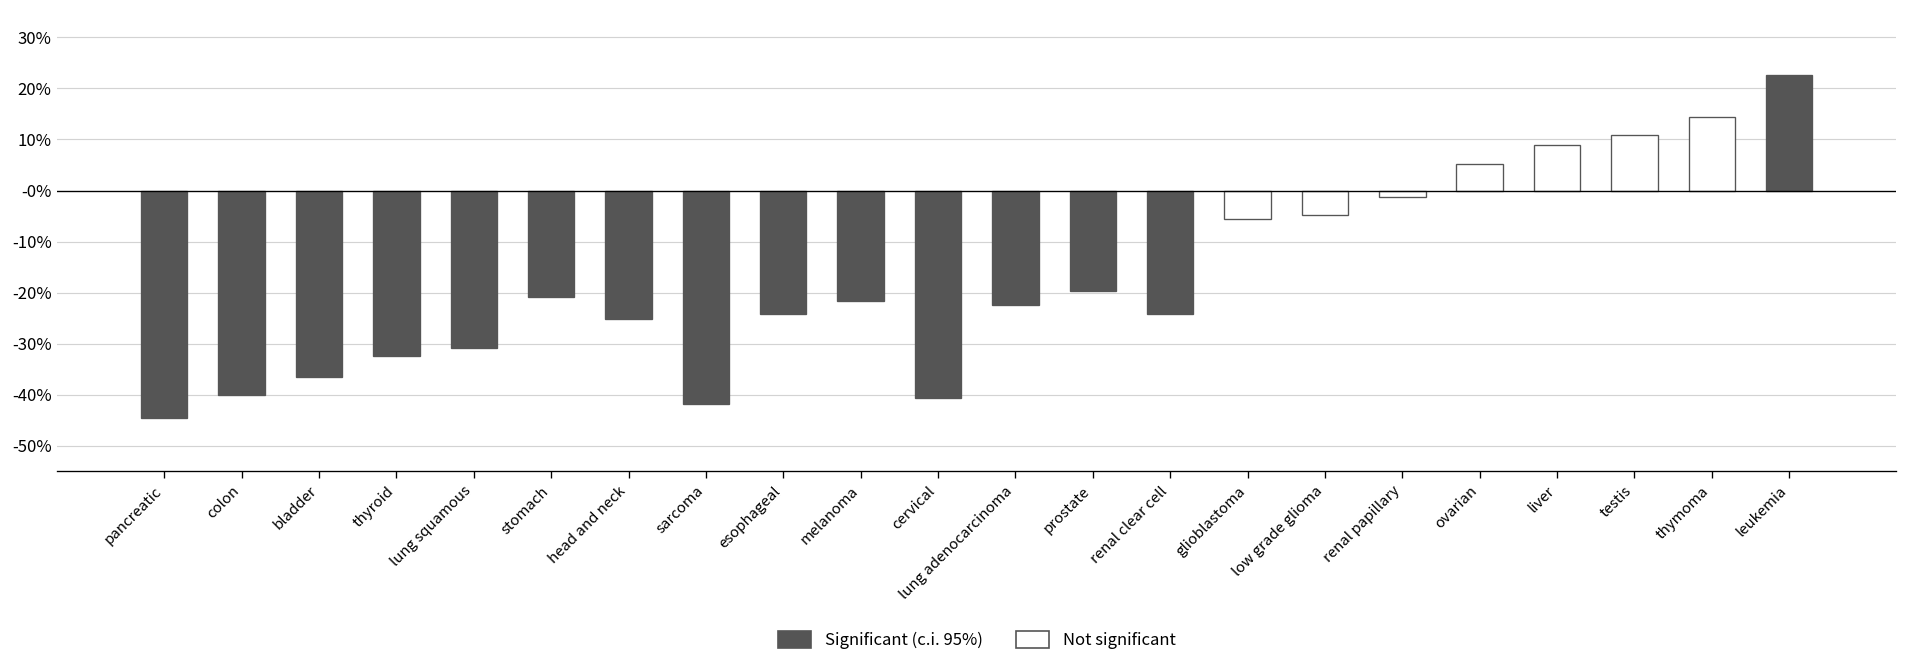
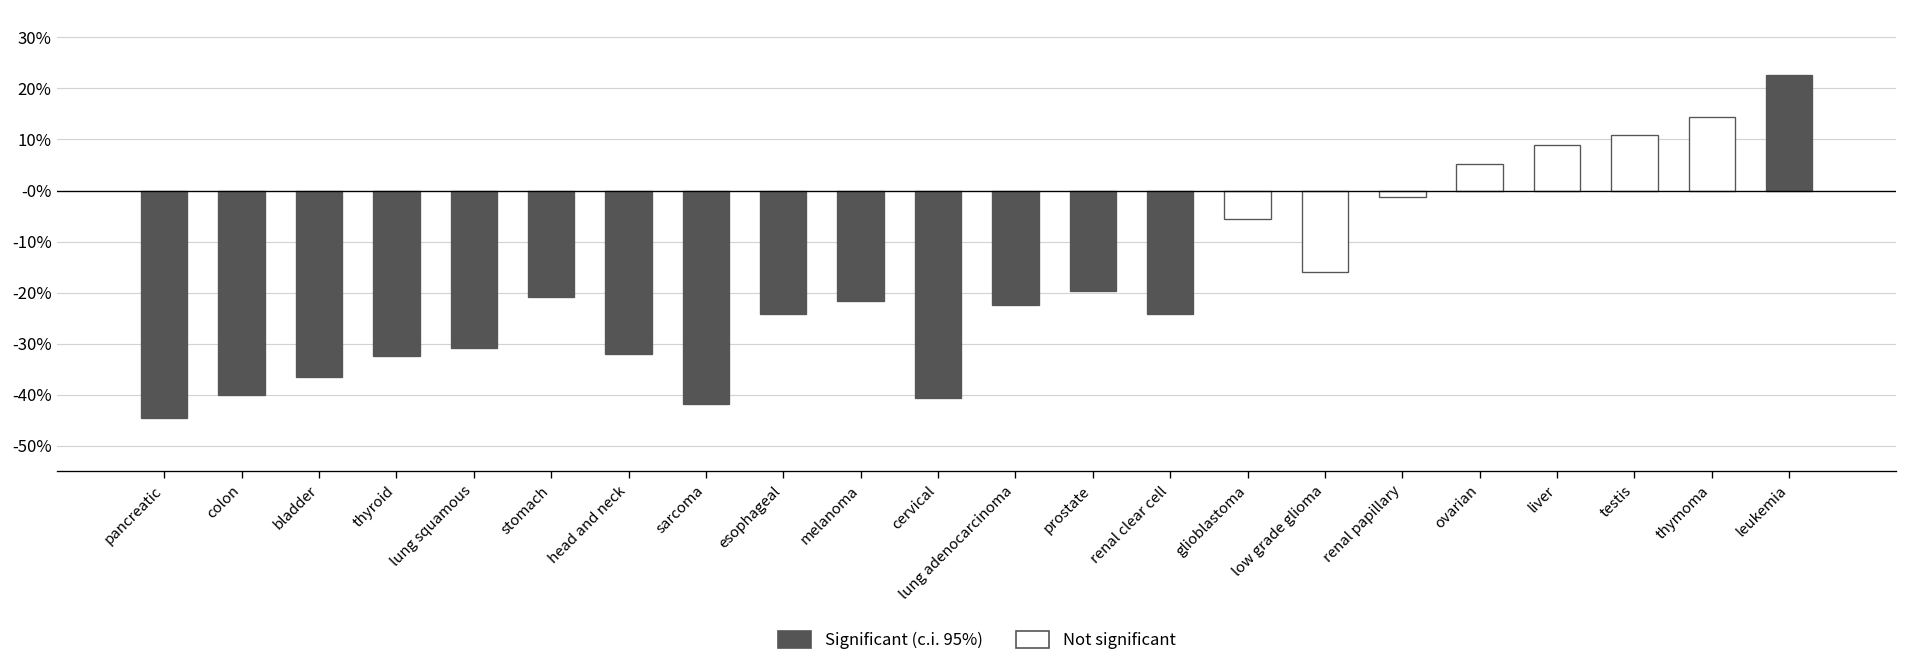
  {
    "pancreatic": "-45%",
    "colon": "-40%",
    "bladder": "-37%",
    "thyroid": "-33%",
    "lung squamous": "-31%",
    "stomach": "-21%",
-   "head and neck": "-25%",
+   "head and neck": "-32%",
    "sarcoma": "-42%",
    "esophageal": "-24%",
    "melanoma": "-22%",
    "cervical": "-41%",
    "lung adenocarcinoma": "-22%",
    "prostate": "-20%",
    "renal clear cell": "-24%",
    "glioblastoma": "-6%",
-   "low grade glioma": "-5%",
+   "low grade glioma": "-16%",
    "renal papillary": "-1%",
    "ovarian": "5%",
    "liver": "9%",
    "testis": "11%",
    "thymoma": "14%",
    "leukemia": "23%"
  }
